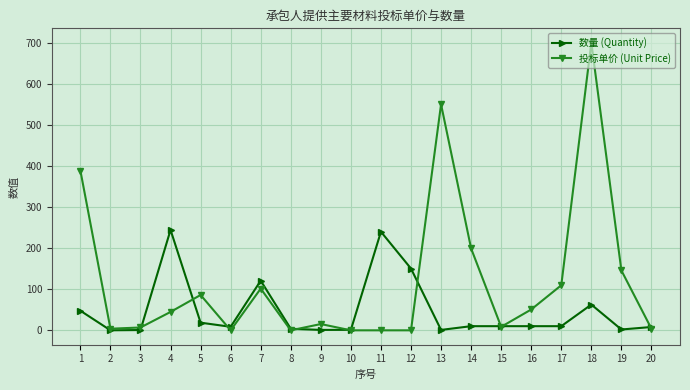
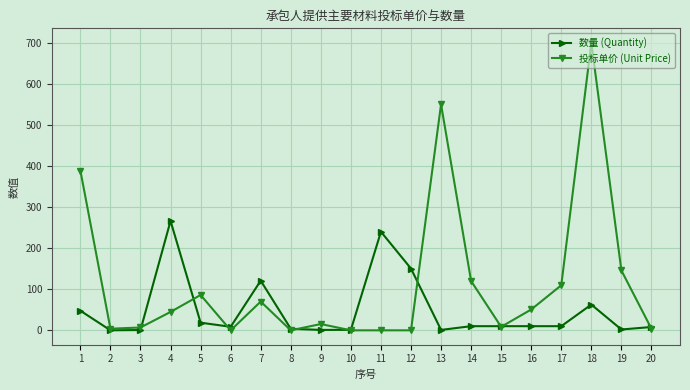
  {
    "数量 (Quantity)": {
      "1": 50,
-     "4": 240,
+     "4": 270,
      "5": 20,
      "6": 10,
      "7": 120,
      "9": 0,
      "11": 240,
      "12": 150,
      "13": 0,
      "14": 10,
      "16": 10,
      "17": 10,
      "18": 60,
      "19": 0
    },
    "投标单价 (Unit Price)": {
      "1": 390,
      "4": 40,
      "5": 90,
      "6": 0,
-     "7": 100,
+     "7": 70,
      "9": 20,
      "11": 0,
      "12": 0,
      "13": 550,
-     "14": 200,
+     "14": 120,
      "16": 50,
      "17": 110,
      "19": 150
    }
  }
